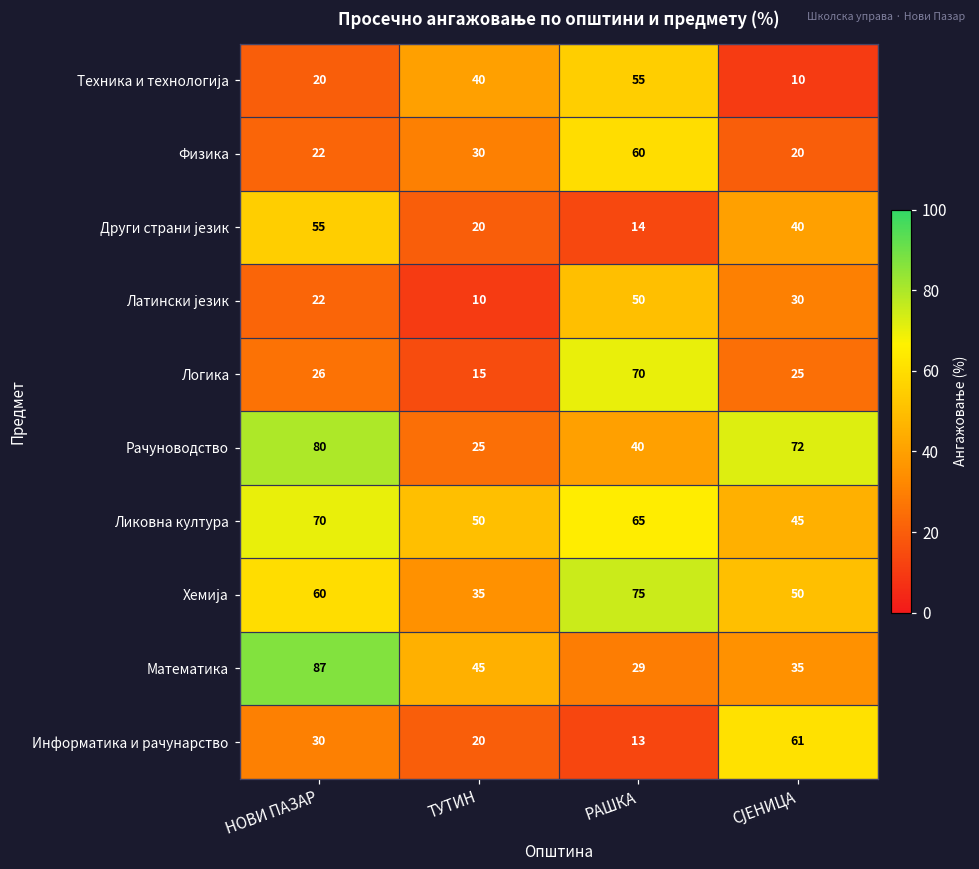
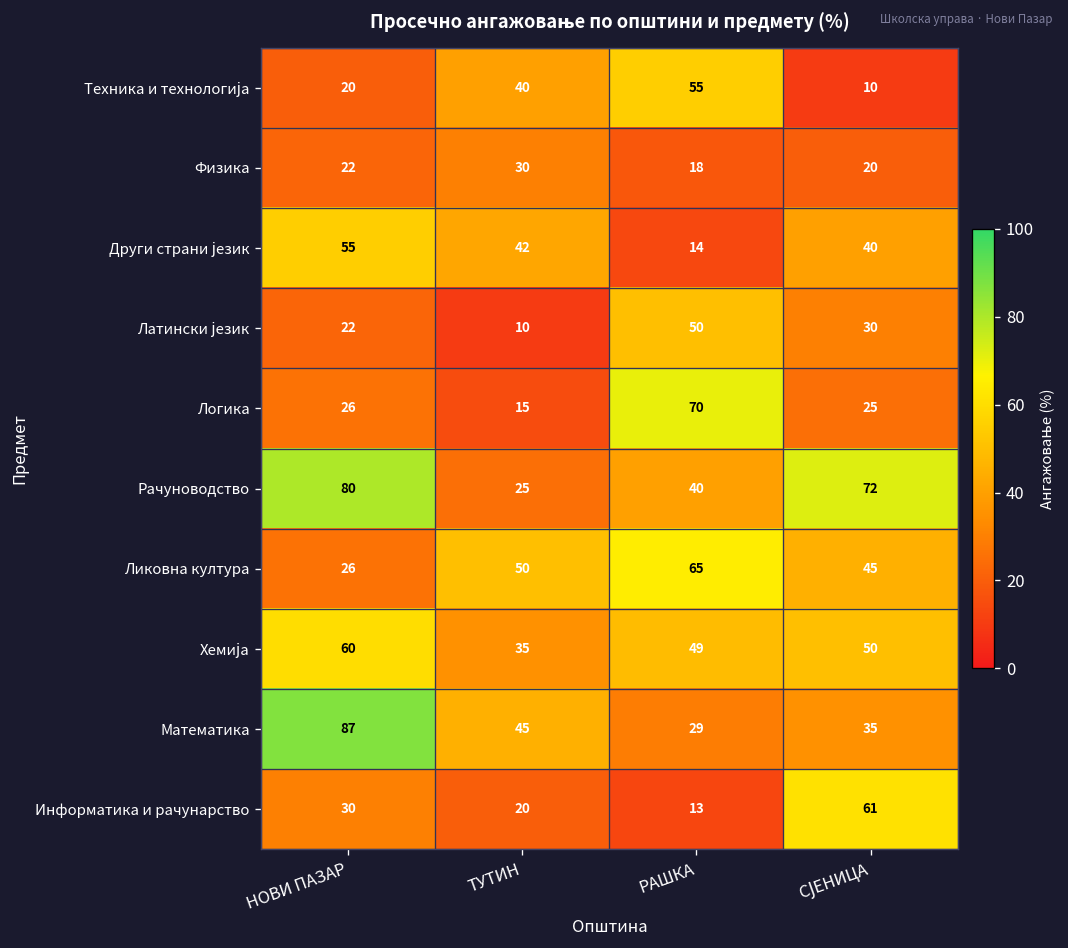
  {
    "Техника и технологија": {
      "НОВИ ПАЗАР": 20,
      "ТУТИН": 40,
      "РАШКА": 55,
      "СЈЕНИЦА": 10
    },
    "Физика": {
      "НОВИ ПАЗАР": 22,
      "ТУТИН": 30,
-     "РАШКА": 60,
+     "РАШКА": 18,
      "СЈЕНИЦА": 20
    },
    "Други страни језик": {
      "НОВИ ПАЗАР": 55,
-     "ТУТИН": 20,
+     "ТУТИН": 42,
      "РАШКА": 14,
      "СЈЕНИЦА": 40
    },
    "Латински језик": {
      "НОВИ ПАЗАР": 22,
      "ТУТИН": 10,
      "РАШКА": 50,
      "СЈЕНИЦА": 30
    },
    "Логика": {
      "НОВИ ПАЗАР": 26,
      "ТУТИН": 15,
      "РАШКА": 70,
      "СЈЕНИЦА": 25
    },
    "Рачуноводство": {
      "НОВИ ПАЗАР": 80,
      "ТУТИН": 25,
      "РАШКА": 40,
      "СЈЕНИЦА": 72
    },
    "Ликовна култура": {
-     "НОВИ ПАЗАР": 70,
+     "НОВИ ПАЗАР": 26,
      "ТУТИН": 50,
      "РАШКА": 65,
      "СЈЕНИЦА": 45
    },
    "Хемија": {
      "НОВИ ПАЗАР": 60,
      "ТУТИН": 35,
-     "РАШКА": 75,
+     "РАШКА": 49,
      "СЈЕНИЦА": 50
    },
    "Математика": {
      "НОВИ ПАЗАР": 87,
      "ТУТИН": 45,
      "РАШКА": 29,
      "СЈЕНИЦА": 35
    },
    "Информатика и рачунарство": {
      "НОВИ ПАЗАР": 30,
      "ТУТИН": 20,
      "РАШКА": 13,
      "СЈЕНИЦА": 61
    }
  }
